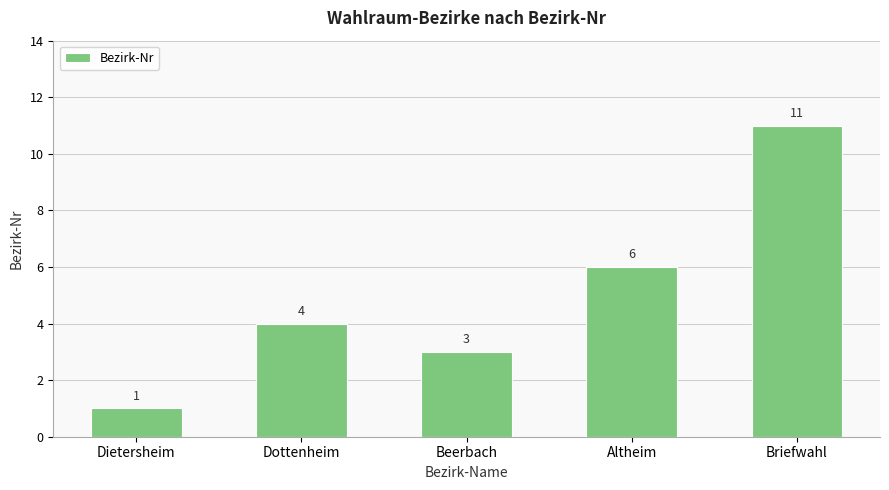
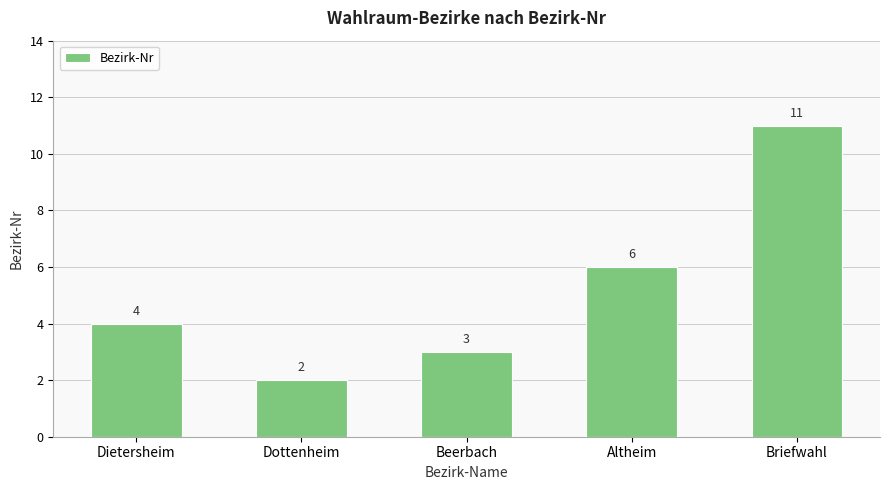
  {
-   "Dietersheim": 1,
-   "Dottenheim": 4,
+   "Dietersheim": 4,
+   "Dottenheim": 2,
    "Beerbach": 3,
    "Altheim": 6,
    "Briefwahl": 11
  }
